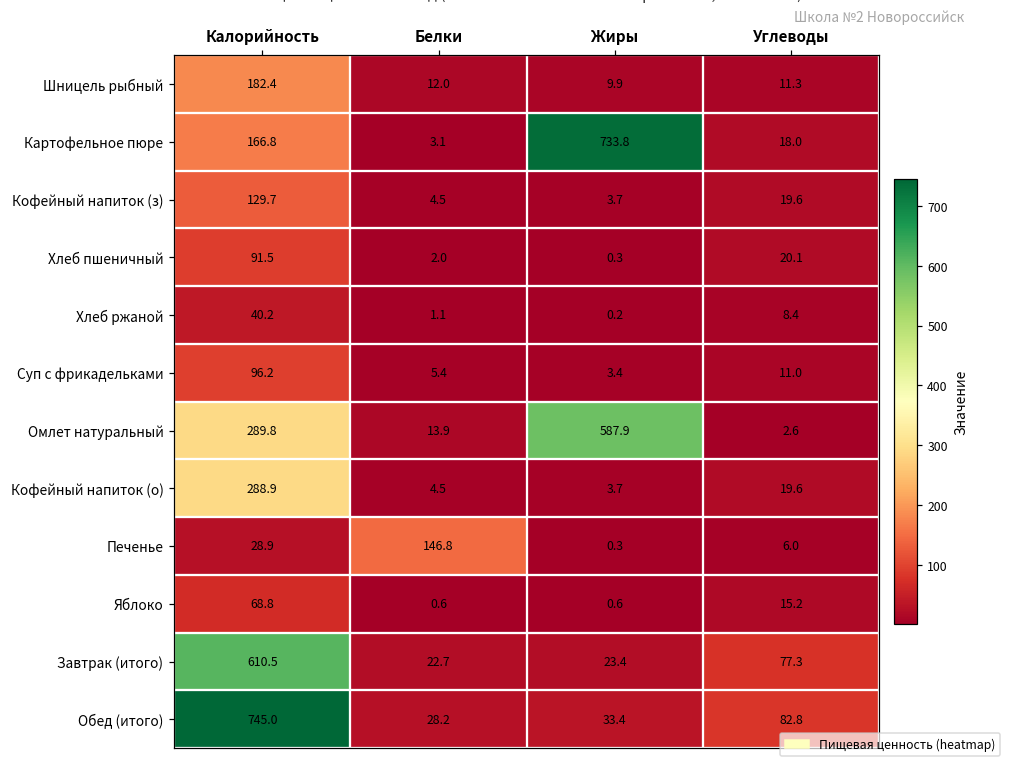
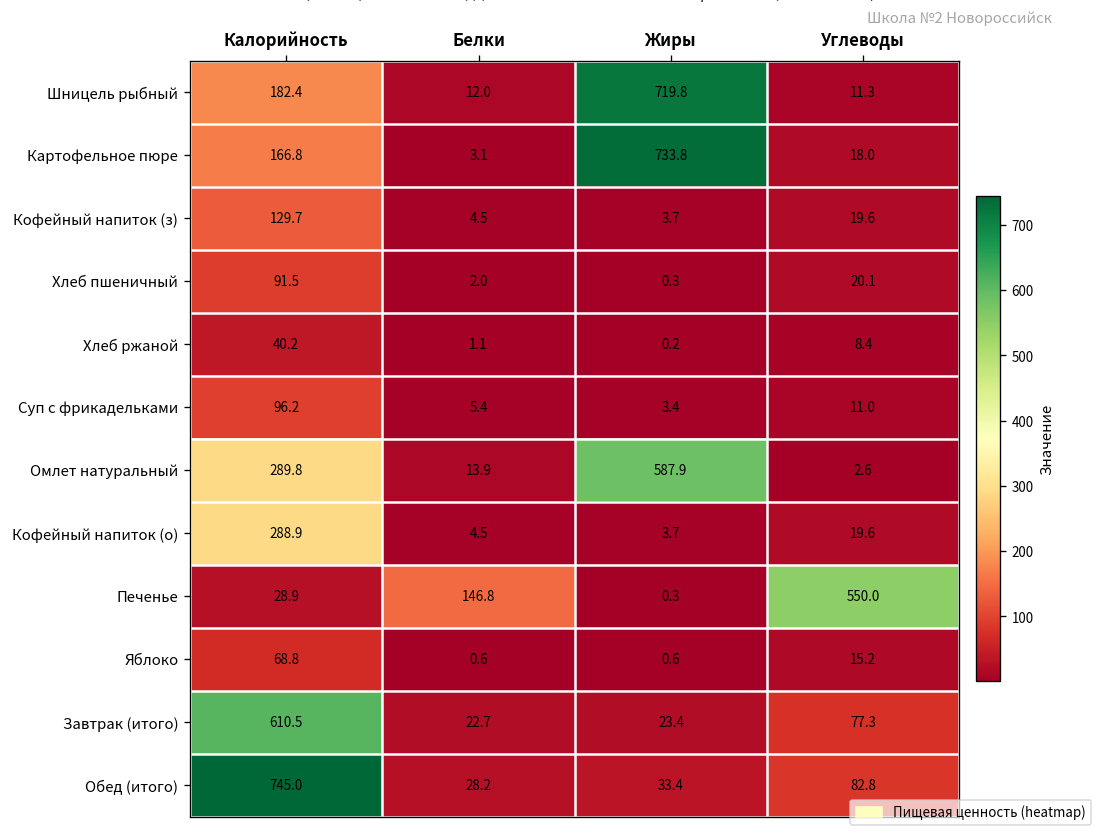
  {
    "Шницель рыбный": {
      "Калорийность": 182.4,
      "Белки": 12.0,
-     "Жиры": 9.9,
+     "Жиры": 719.8,
      "Углеводы": 11.3
    },
    "Картофельное пюре": {
      "Калорийность": 166.8,
      "Белки": 3.1,
      "Жиры": 733.8,
      "Углеводы": 18.0
    },
    "Кофейный напиток (з)": {
      "Калорийность": 129.7,
      "Белки": 4.5,
      "Жиры": 3.7,
      "Углеводы": 19.6
    },
    "Хлеб пшеничный": {
      "Калорийность": 91.5,
      "Белки": 2.0,
      "Жиры": 0.3,
      "Углеводы": 20.1
    },
    "Хлеб ржаной": {
      "Калорийность": 40.2,
      "Белки": 1.1,
      "Жиры": 0.2,
      "Углеводы": 8.4
    },
    "Суп с фрикадельками": {
      "Калорийность": 96.2,
      "Белки": 5.4,
      "Жиры": 3.4,
      "Углеводы": 11.0
    },
    "Омлет натуральный": {
      "Калорийность": 289.8,
      "Белки": 13.9,
      "Жиры": 587.9,
      "Углеводы": 2.6
    },
    "Кофейный напиток (о)": {
      "Калорийность": 288.9,
      "Белки": 4.5,
      "Жиры": 3.7,
      "Углеводы": 19.6
    },
    "Печенье": {
      "Калорийность": 28.9,
      "Белки": 146.8,
      "Жиры": 0.3,
-     "Углеводы": 6.0
+     "Углеводы": 550.0
    },
    "Яблоко": {
      "Калорийность": 68.8,
      "Белки": 0.6,
      "Жиры": 0.6,
      "Углеводы": 15.2
    },
    "Завтрак (итого)": {
      "Калорийность": 610.5,
      "Белки": 22.7,
      "Жиры": 23.4,
      "Углеводы": 77.3
    },
    "Обед (итого)": {
      "Калорийность": 745.0,
      "Белки": 28.2,
      "Жиры": 33.4,
      "Углеводы": 82.8
    }
  }
